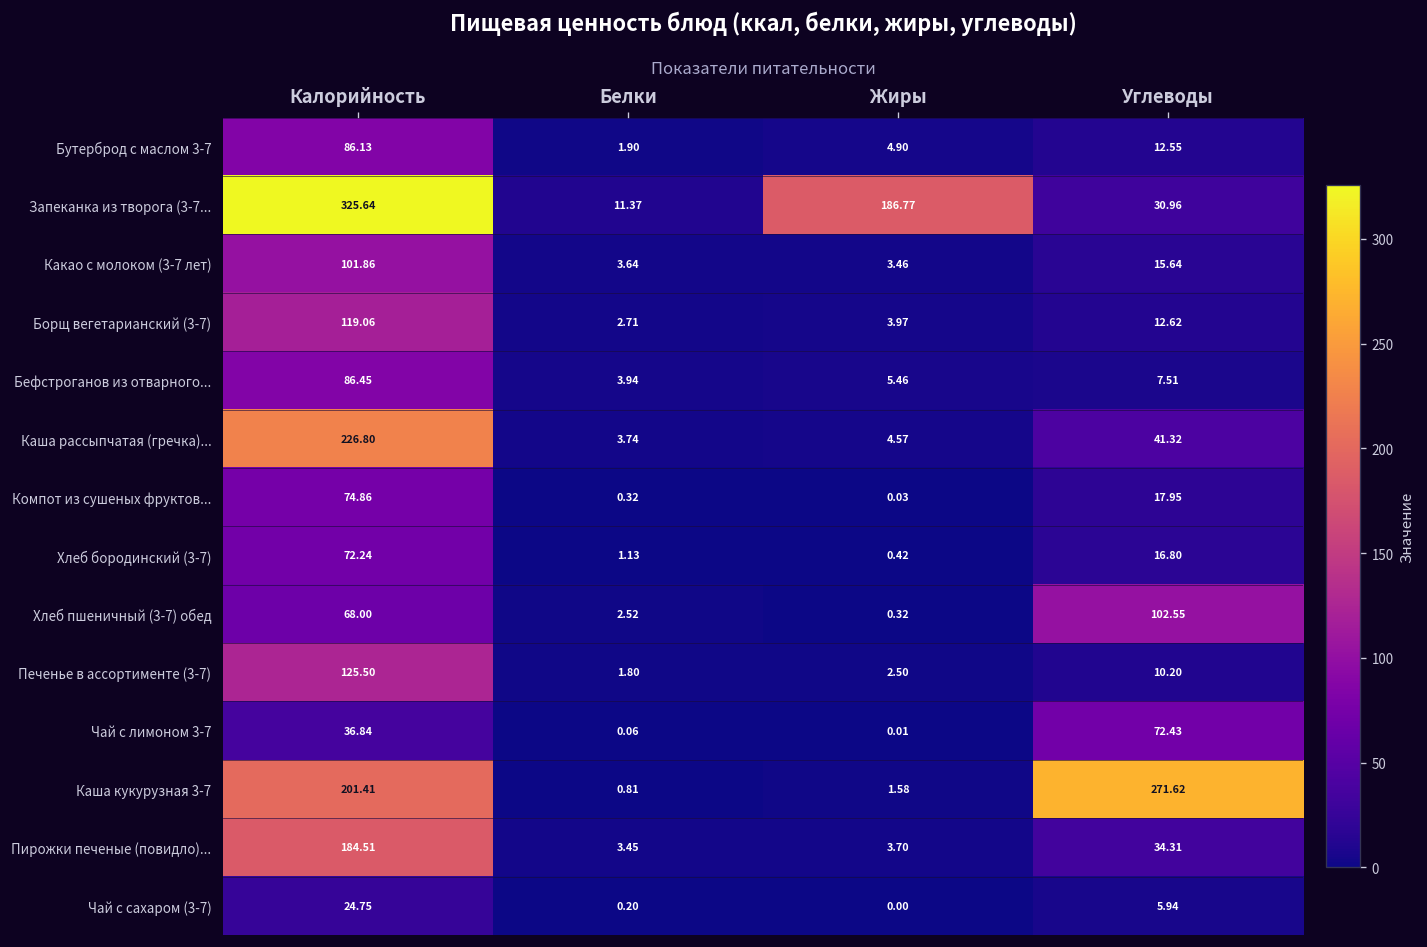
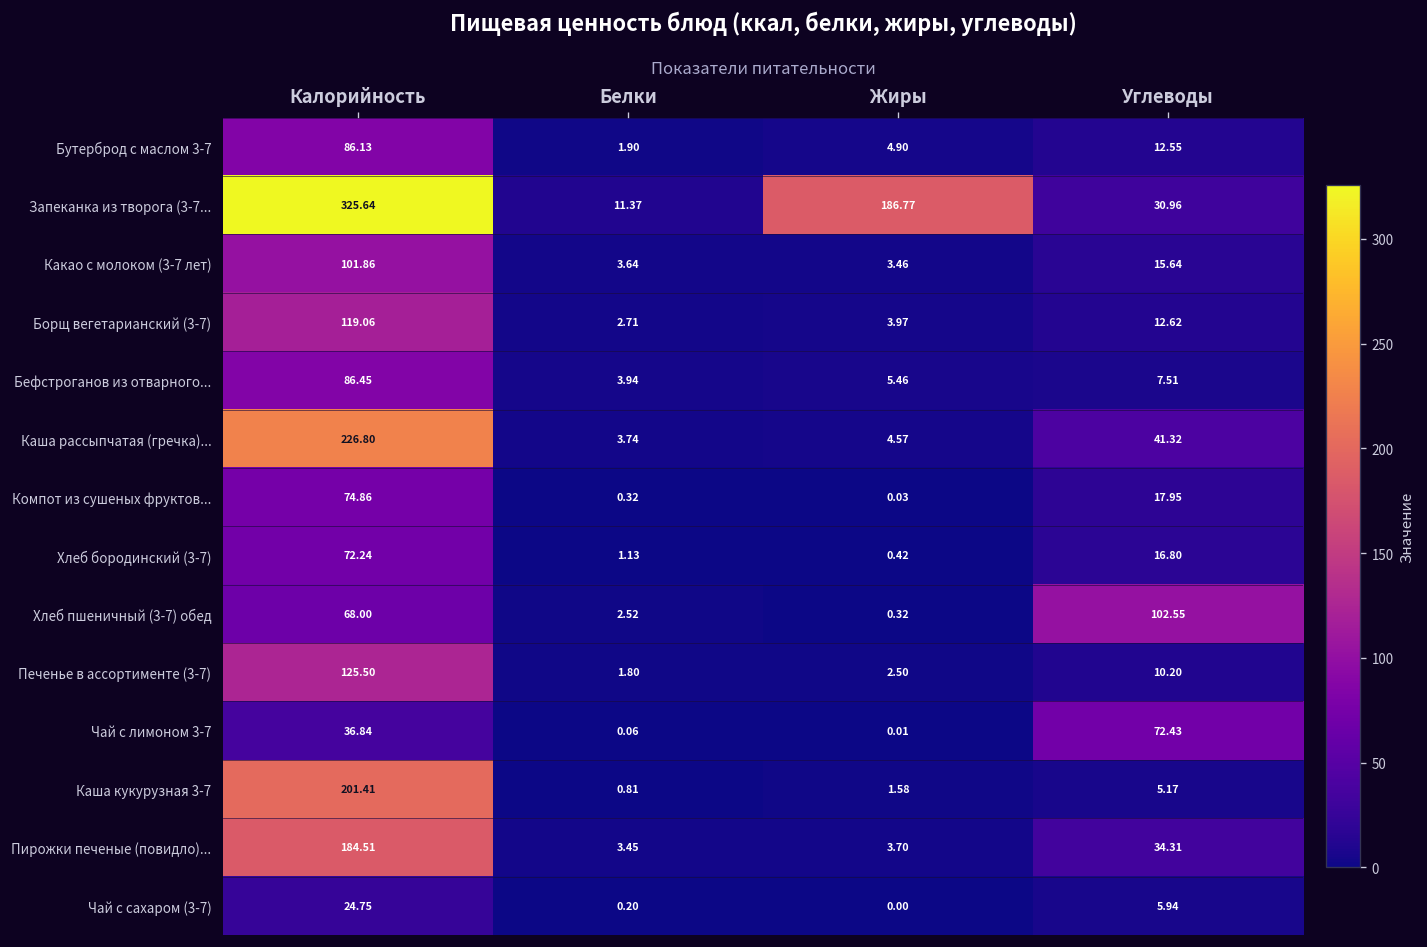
  {
    "Бутерброд с маслом 3-7": {
      "Калорийность": 86.13,
      "Белки": 1.90,
      "Жиры": 4.90,
      "Углеводы": 12.55
    },
    "Запеканка из творога (3-7...": {
      "Калорийность": 325.64,
      "Белки": 11.37,
      "Жиры": 186.77,
      "Углеводы": 30.96
    },
    "Какао с молоком (3-7 лет)": {
      "Калорийность": 101.86,
      "Белки": 3.64,
      "Жиры": 3.46,
      "Углеводы": 15.64
    },
    "Борщ вегетарианский (3-7)": {
      "Калорийность": 119.06,
      "Белки": 2.71,
      "Жиры": 3.97,
      "Углеводы": 12.62
    },
    "Бефстроганов из отварного...": {
      "Калорийность": 86.45,
      "Белки": 3.94,
      "Жиры": 5.46,
      "Углеводы": 7.51
    },
    "Каша рассыпчатая (гречка)...": {
      "Калорийность": 226.80,
      "Белки": 3.74,
      "Жиры": 4.57,
      "Углеводы": 41.32
    },
    "Компот из сушеных фруктов...": {
      "Калорийность": 74.86,
      "Белки": 0.32,
      "Жиры": 0.03,
      "Углеводы": 17.95
    },
    "Хлеб бородинский (3-7)": {
      "Калорийность": 72.24,
      "Белки": 1.13,
      "Жиры": 0.42,
      "Углеводы": 16.80
    },
    "Хлеб пшеничный (3-7) обед": {
      "Калорийность": 68.00,
      "Белки": 2.52,
      "Жиры": 0.32,
      "Углеводы": 102.55
    },
    "Печенье в ассортименте (3-7)": {
      "Калорийность": 125.50,
      "Белки": 1.80,
      "Жиры": 2.50,
      "Углеводы": 10.20
    },
    "Чай с лимоном 3-7": {
      "Калорийность": 36.84,
      "Белки": 0.06,
      "Жиры": 0.01,
      "Углеводы": 72.43
    },
    "Каша кукурузная 3-7": {
      "Калорийность": 201.41,
      "Белки": 0.81,
      "Жиры": 1.58,
-     "Углеводы": 271.62
+     "Углеводы": 5.17
    },
    "Пирожки печеные (повидло)...": {
      "Калорийность": 184.51,
      "Белки": 3.45,
      "Жиры": 3.70,
      "Углеводы": 34.31
    },
    "Чай с сахаром (3-7)": {
      "Калорийность": 24.75,
      "Белки": 0.20,
      "Жиры": 0.00,
      "Углеводы": 5.94
    }
  }
